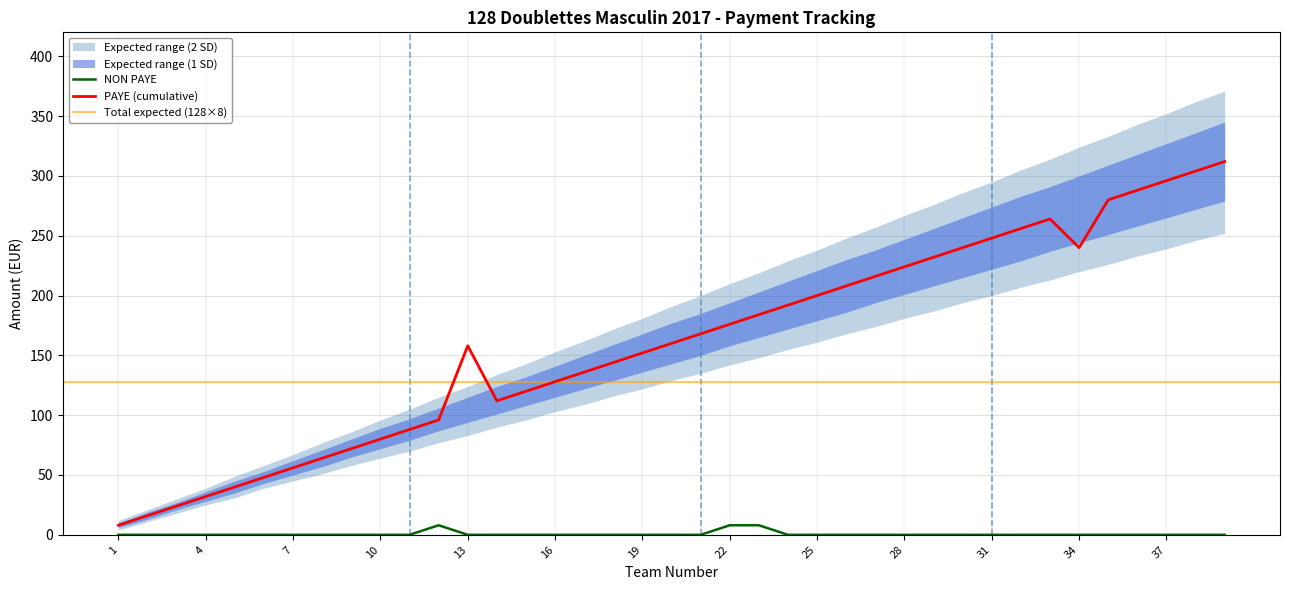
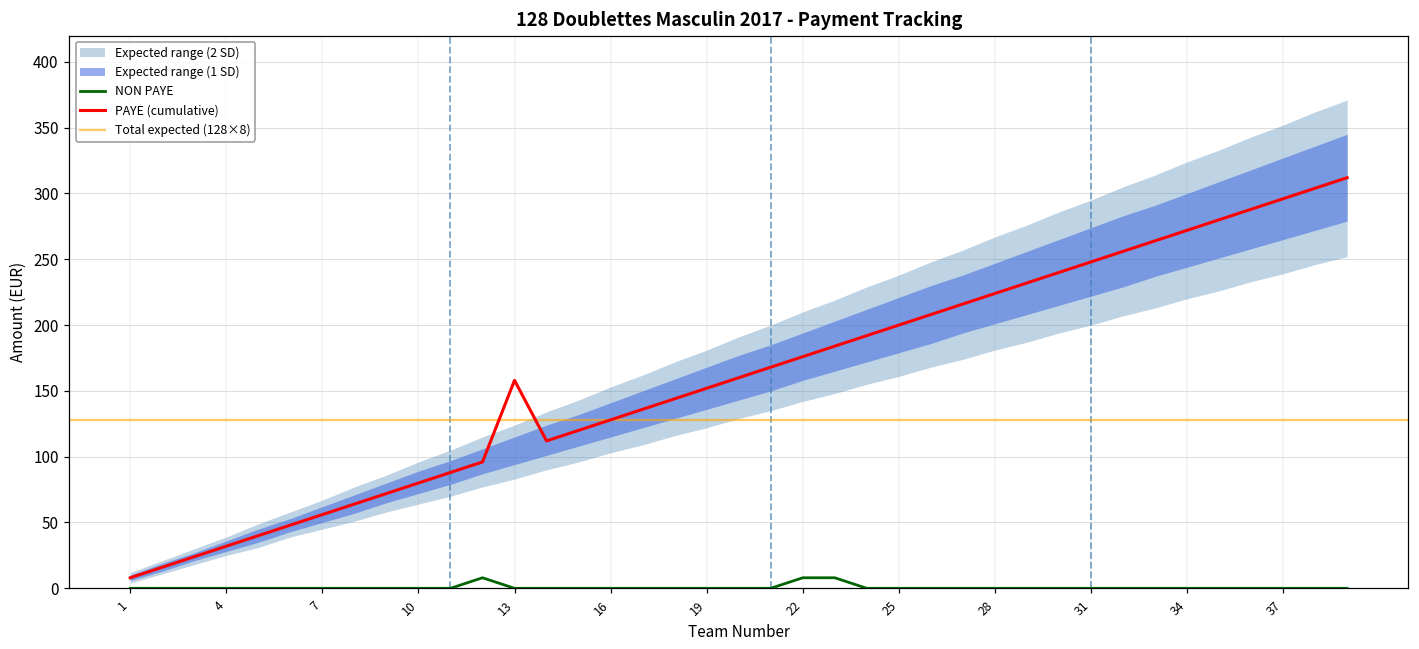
  {
    "NON PAYE": {
      "1": 0,
      "4": 0,
      "7": 0,
      "10": 0,
      "13": 0,
      "16": 0,
      "19": 0,
      "22": 8,
      "25": 0,
      "28": 0,
      "31": 0,
      "34": 0,
      "37": 0
    },
    "PAYE (cumulative)": {
      "4": 32,
      "7": 56,
      "10": 80,
      "13": 158,
      "16": 128,
      "19": 152,
      "22": 176,
      "25": 200,
      "28": 224,
      "31": 248,
-     "34": 240,
+     "34": 272,
      "37": 296
    }
  }
